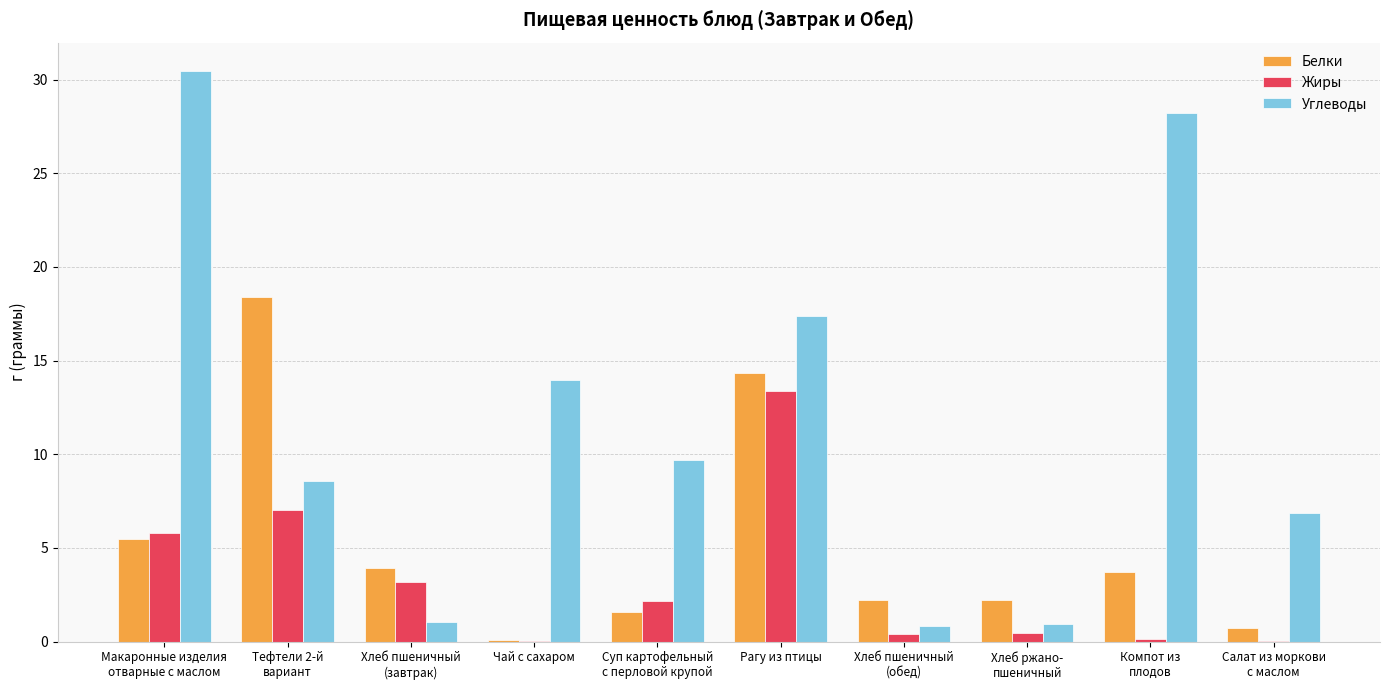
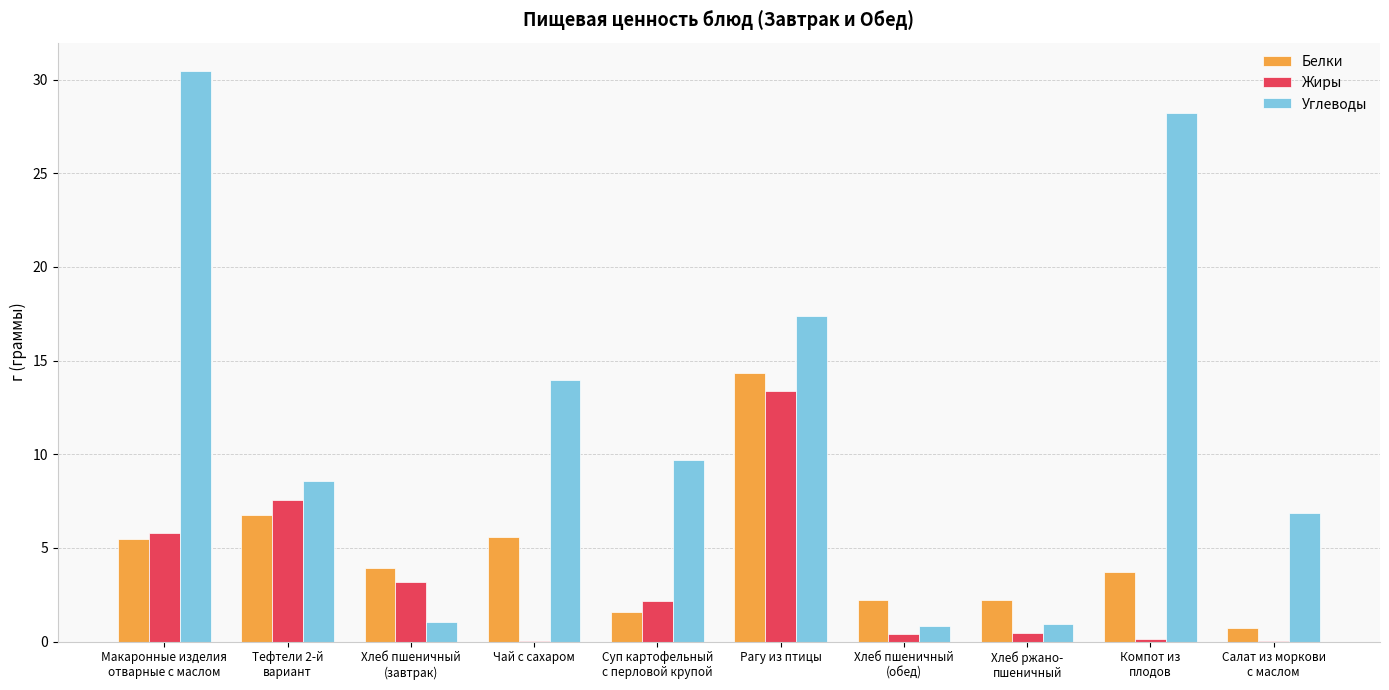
  {
    "Белки": {
      "Макаронные изделия отварные с маслом": 5.5,
-     "Тефтели 2-й вариант": 18.4,
+     "Тефтели 2-й вариант": 6.8,
      "Хлеб пшеничный (завтрак)": 4.0,
-     "Чай с сахаром": 0.1,
+     "Чай с сахаром": 5.6,
      "Суп картофельный с перловой крупой": 1.6,
      "Рагу из птицы": 14.4,
      "Хлеб пшеничный (обед)": 2.2,
      "Хлеб ржано- пшеничный": 2.2,
      "Компот из плодов": 3.7,
      "Салат из моркови с маслом": 0.7
    },
    "Жиры": {
      "Макаронные изделия отварные с маслом": 5.8,
-     "Тефтели 2-й вариант": 7.0,
+     "Тефтели 2-й вариант": 7.5,
      "Хлеб пшеничный (завтрак)": 3.2,
      "Суп картофельный с перловой крупой": 2.2,
      "Рагу из птицы": 13.4,
      "Хлеб пшеничный (обед)": 0.4,
      "Хлеб ржано- пшеничный": 0.4,
      "Компот из плодов": 0.2
    },
    "Углеводы": {
      "Макаронные изделия отварные с маслом": 30.5,
      "Тефтели 2-й вариант": 8.6,
      "Хлеб пшеничный (завтрак)": 1.1,
      "Чай с сахаром": 14.0,
      "Суп картофельный с перловой крупой": 9.7,
      "Рагу из птицы": 17.4,
      "Хлеб пшеничный (обед)": 0.8,
      "Хлеб ржано- пшеничный": 1.0,
      "Компот из плодов": 28.2,
      "Салат из моркови с маслом": 6.9
    }
  }
